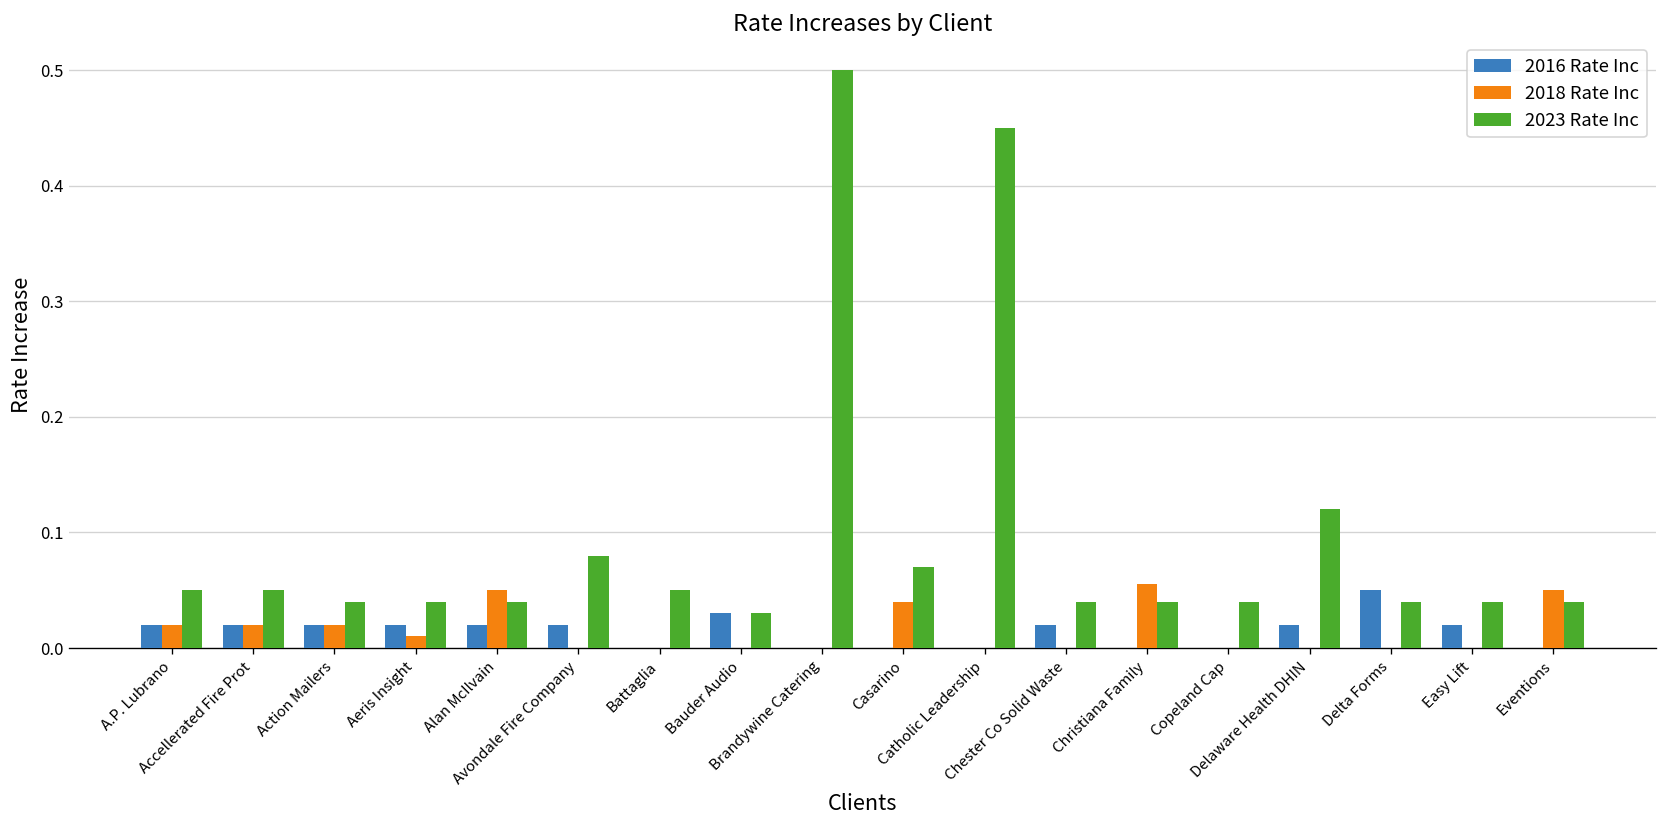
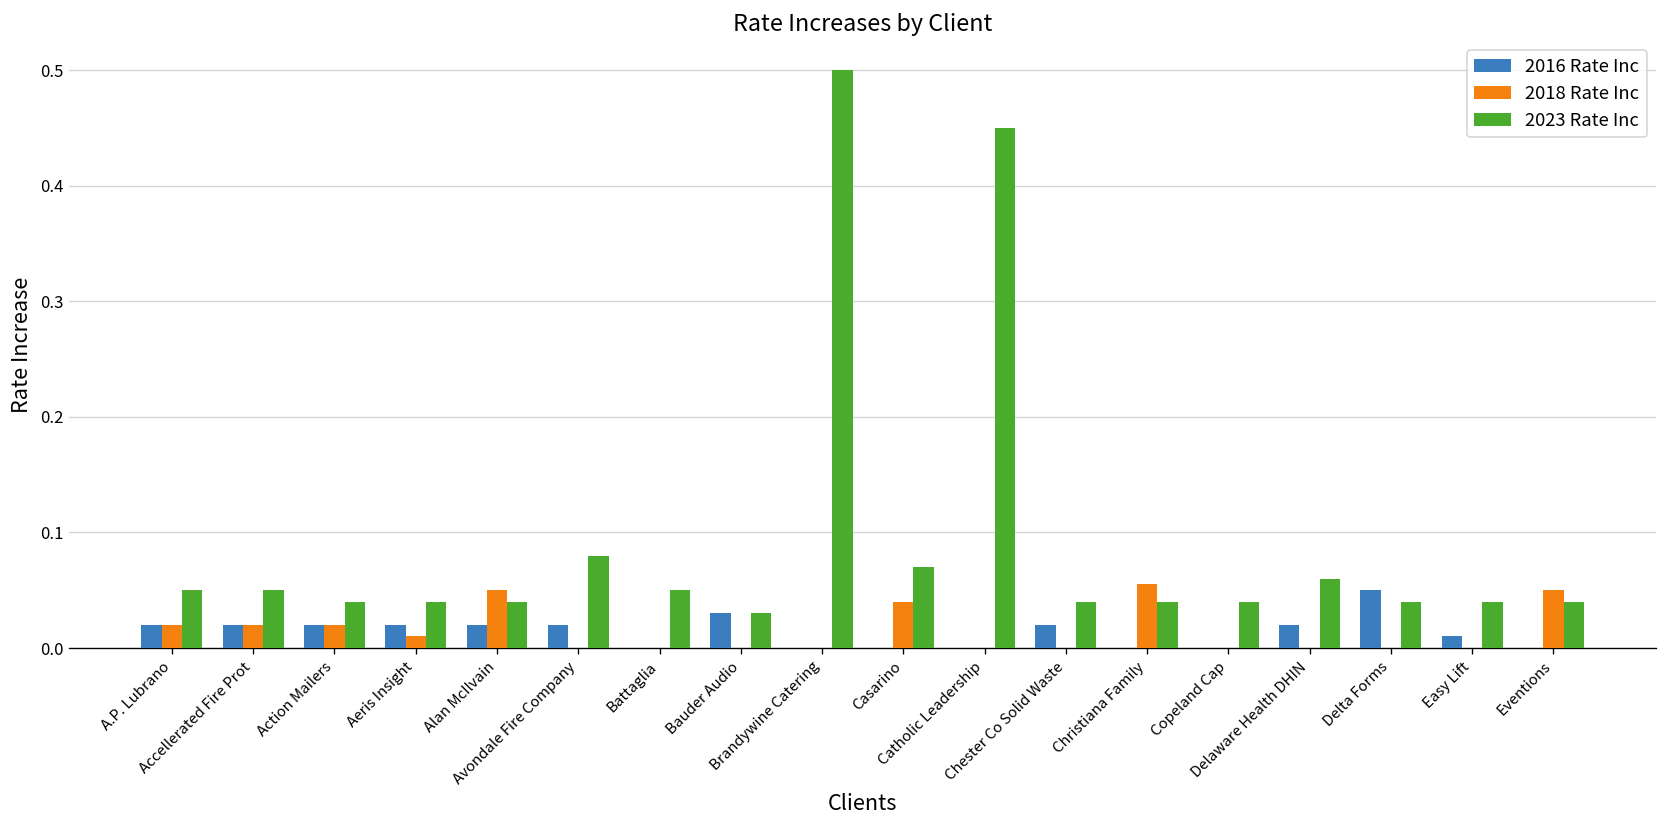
  {
    "2016 Rate Inc": {
      "A.P. Lubrano": 0.02,
      "Accellerated Fire Prot": 0.02,
      "Action Mailers": 0.02,
      "Aeris Insight": 0.02,
      "Alan McIlvain": 0.02,
      "Avondale Fire Company": 0.02,
      "Battaglia": 0.00,
      "Bauder Audio": 0.03,
      "Brandywine Catering": 0.00,
      "Casarino": 0.00,
      "Catholic Leadership": 0.00,
      "Chester Co Solid Waste": 0.02,
      "Christiana Family": 0.00,
      "Copeland Cap": 0.00,
      "Delaware Health DHIN": 0.02,
      "Delta Forms": 0.05,
-     "Easy Lift": 0.02,
+     "Easy Lift": 0.01,
      "Eventions": 0.00
    },
    "2018 Rate Inc": {
      "A.P. Lubrano": 0.02,
      "Accellerated Fire Prot": 0.02,
      "Action Mailers": 0.02,
      "Aeris Insight": 0.01,
      "Alan McIlvain": 0.05,
      "Avondale Fire Company": 0.00,
      "Battaglia": 0.00,
      "Bauder Audio": 0.00,
      "Brandywine Catering": 0.00,
      "Casarino": 0.04,
      "Catholic Leadership": 0.00,
      "Chester Co Solid Waste": 0.00,
      "Christiana Family": 0.06,
      "Copeland Cap": 0.00,
      "Delaware Health DHIN": 0.00,
      "Delta Forms": 0.00,
      "Easy Lift": 0.00,
      "Eventions": 0.05
    },
    "2023 Rate Inc": {
      "A.P. Lubrano": 0.05,
      "Accellerated Fire Prot": 0.05,
      "Action Mailers": 0.04,
      "Aeris Insight": 0.04,
      "Alan McIlvain": 0.04,
      "Avondale Fire Company": 0.08,
      "Battaglia": 0.05,
      "Bauder Audio": 0.03,
      "Brandywine Catering": 0.50,
      "Casarino": 0.07,
      "Catholic Leadership": 0.45,
      "Chester Co Solid Waste": 0.04,
      "Christiana Family": 0.04,
      "Copeland Cap": 0.04,
-     "Delaware Health DHIN": 0.12,
+     "Delaware Health DHIN": 0.06,
      "Delta Forms": 0.04,
      "Easy Lift": 0.04,
      "Eventions": 0.04
    }
  }
